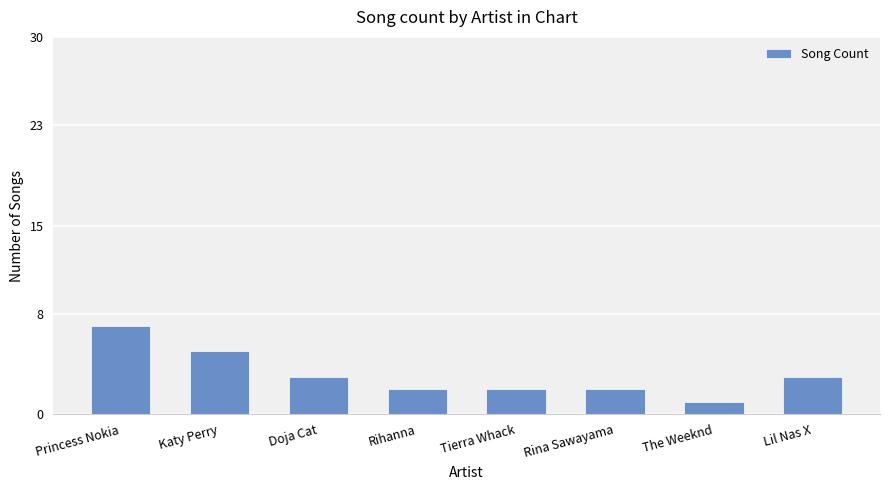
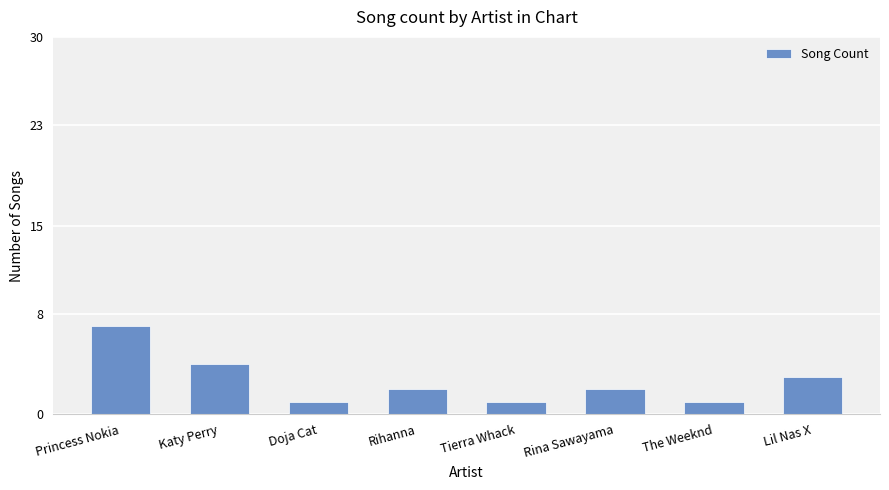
  {
    "Princess Nokia": 7,
-   "Katy Perry": 5,
-   "Doja Cat": 3,
+   "Katy Perry": 4,
+   "Doja Cat": 1,
    "Rihanna": 2,
-   "Tierra Whack": 2,
+   "Tierra Whack": 1,
    "Rina Sawayama": 2,
    "The Weeknd": 1,
    "Lil Nas X": 3
  }
